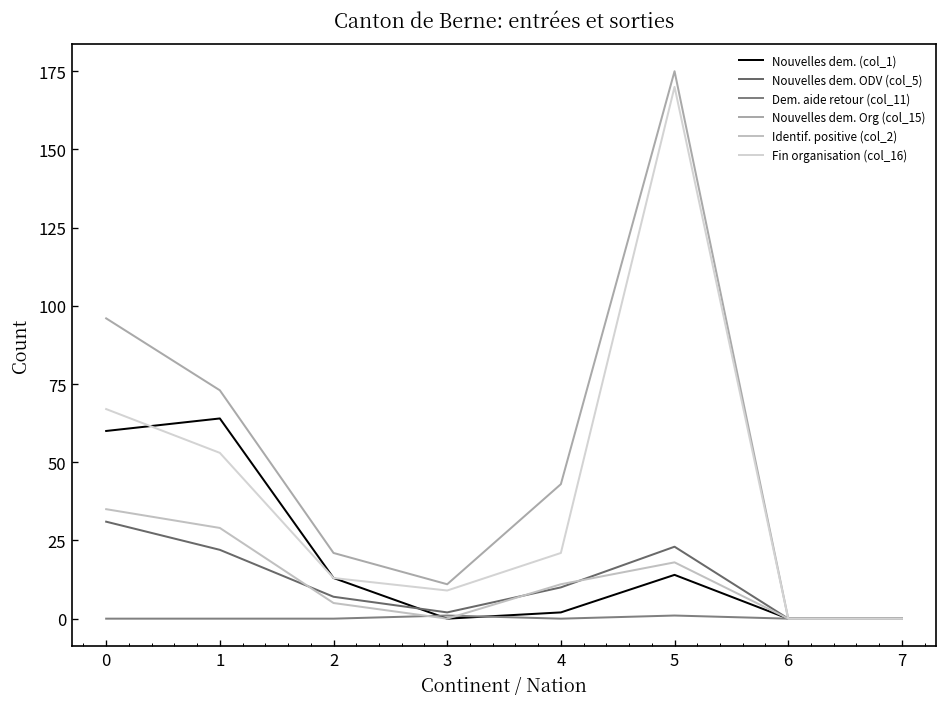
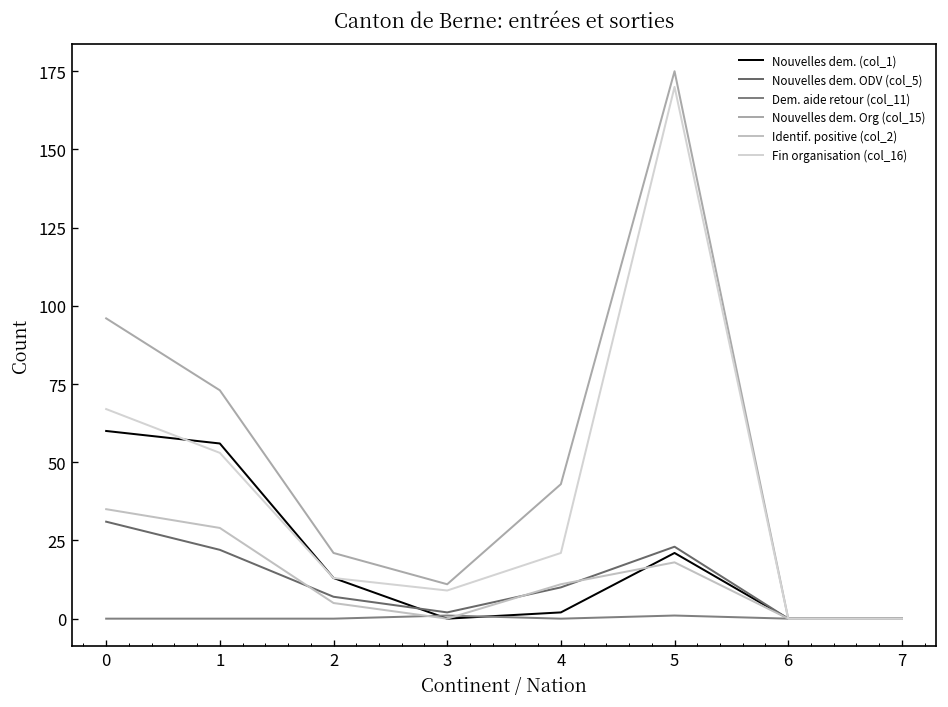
  {
    "Nouvelles dem. (col_1)": {
      "0": 60,
-     "1": 64,
+     "1": 56,
      "4": 2,
-     "5": 14
+     "5": 21
    }
  }
